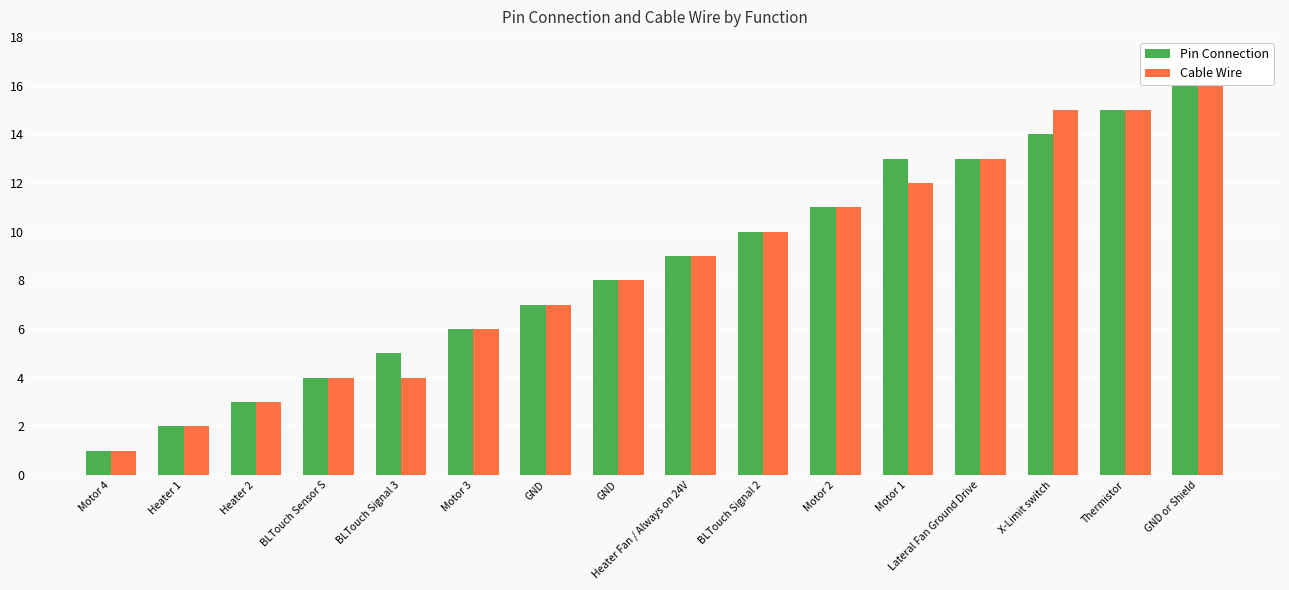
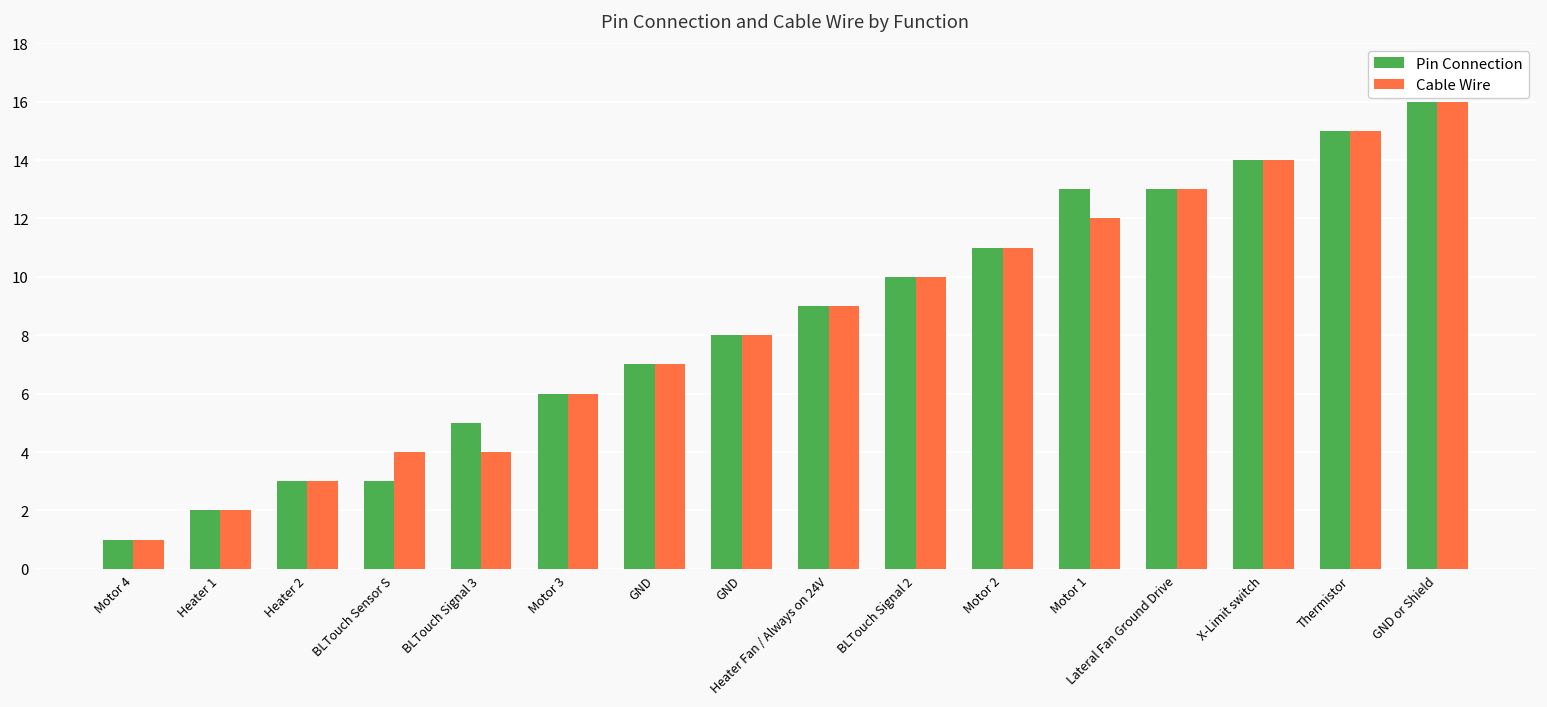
  {
    "Pin Connection": {
      "Motor 4": 1,
      "Heater 1": 2,
      "Heater 2": 3,
-     "BLTouch Sensor S": 4,
+     "BLTouch Sensor S": 3,
      "BLTouch Signal 3": 5,
      "Motor 3": 6,
      "Heater Fan / Always on 24V": 9,
      "BLTouch Signal 2": 10,
      "Motor 2": 11,
      "Motor 1": 13,
      "Lateral Fan Ground Drive": 13,
      "X-Limit switch": 14,
      "Thermistor": 15,
      "GND or Shield": 16
    },
    "Cable Wire": {
      "Motor 4": 1,
      "Heater 1": 2,
      "Heater 2": 3,
      "BLTouch Sensor S": 4,
      "BLTouch Signal 3": 4,
      "Motor 3": 6,
      "Heater Fan / Always on 24V": 9,
      "BLTouch Signal 2": 10,
      "Motor 2": 11,
      "Motor 1": 12,
      "Lateral Fan Ground Drive": 13,
-     "X-Limit switch": 15,
+     "X-Limit switch": 14,
      "Thermistor": 15,
      "GND or Shield": 16
    }
  }
